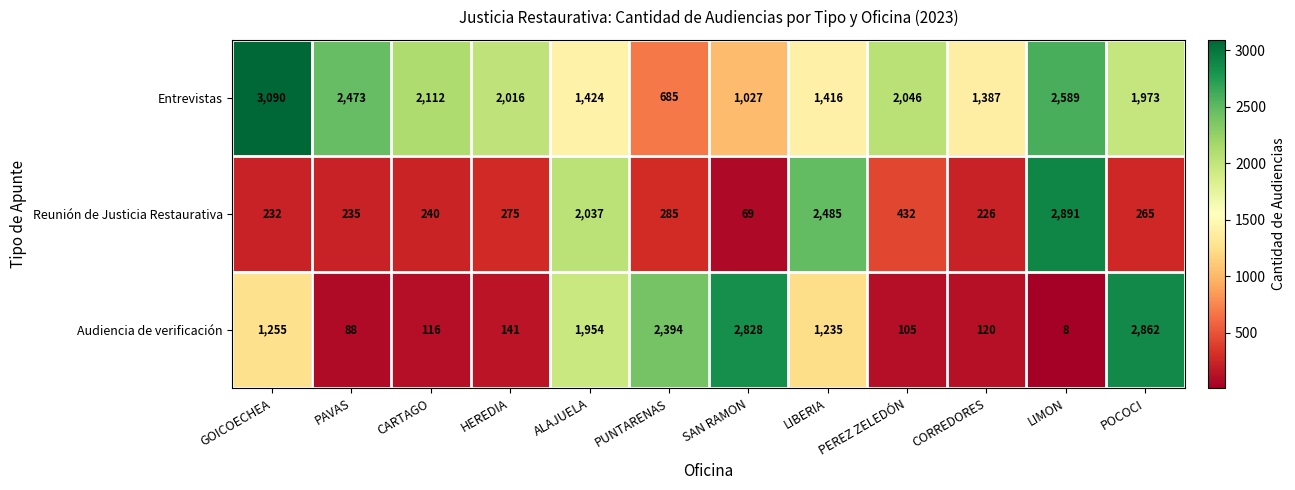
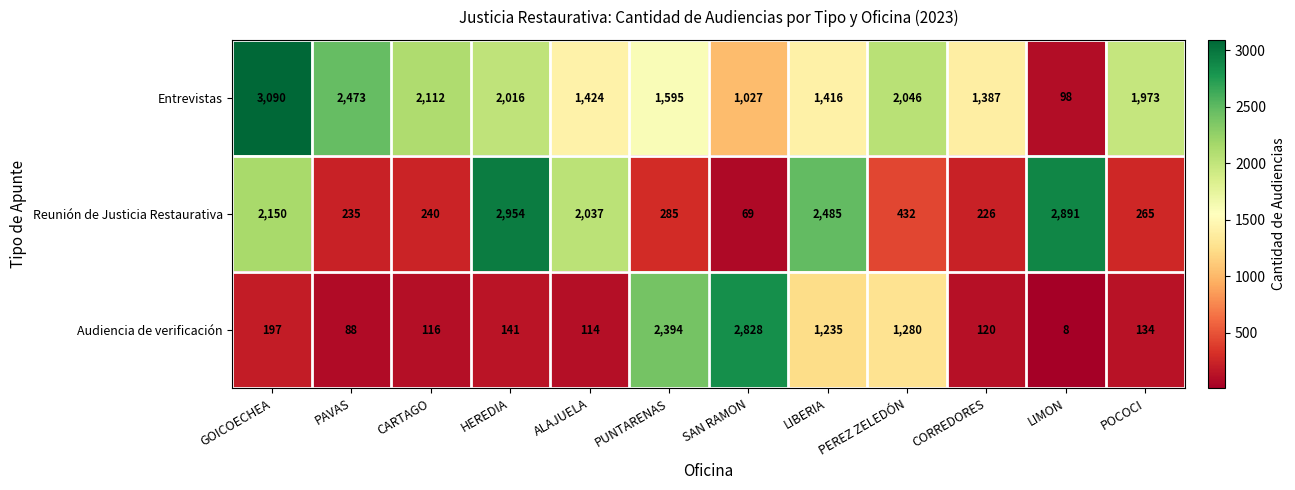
  {
    "Entrevistas": {
      "GOICOECHEA": "3,090",
      "PAVAS": "2,473",
      "CARTAGO": "2,112",
      "HEREDIA": "2,016",
      "ALAJUELA": "1,424",
-     "PUNTARENAS": "685",
+     "PUNTARENAS": "1,595",
      "SAN RAMON": "1,027",
      "LIBERIA": "1,416",
      "PEREZ ZELEDÓN": "2,046",
      "CORREDORES": "1,387",
-     "LIMON": "2,589",
+     "LIMON": "98",
      "POCOCI": "1,973"
    },
    "Reunión de Justicia Restaurativa": {
-     "GOICOECHEA": "232",
+     "GOICOECHEA": "2,150",
      "PAVAS": "235",
      "CARTAGO": "240",
-     "HEREDIA": "275",
+     "HEREDIA": "2,954",
      "ALAJUELA": "2,037",
      "PUNTARENAS": "285",
      "SAN RAMON": "69",
      "LIBERIA": "2,485",
      "PEREZ ZELEDÓN": "432",
      "CORREDORES": "226",
      "LIMON": "2,891",
      "POCOCI": "265"
    },
    "Audiencia de verificación": {
-     "GOICOECHEA": "1,255",
+     "GOICOECHEA": "197",
      "PAVAS": "88",
      "CARTAGO": "116",
      "HEREDIA": "141",
-     "ALAJUELA": "1,954",
+     "ALAJUELA": "114",
      "PUNTARENAS": "2,394",
      "SAN RAMON": "2,828",
      "LIBERIA": "1,235",
-     "PEREZ ZELEDÓN": "105",
+     "PEREZ ZELEDÓN": "1,280",
      "CORREDORES": "120",
      "LIMON": "8",
-     "POCOCI": "2,862"
+     "POCOCI": "134"
    }
  }
